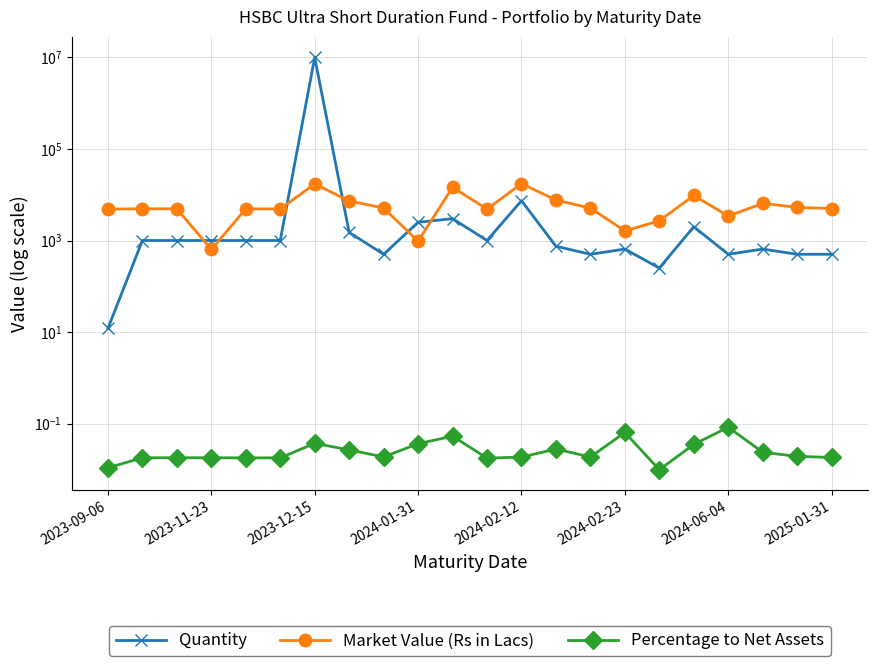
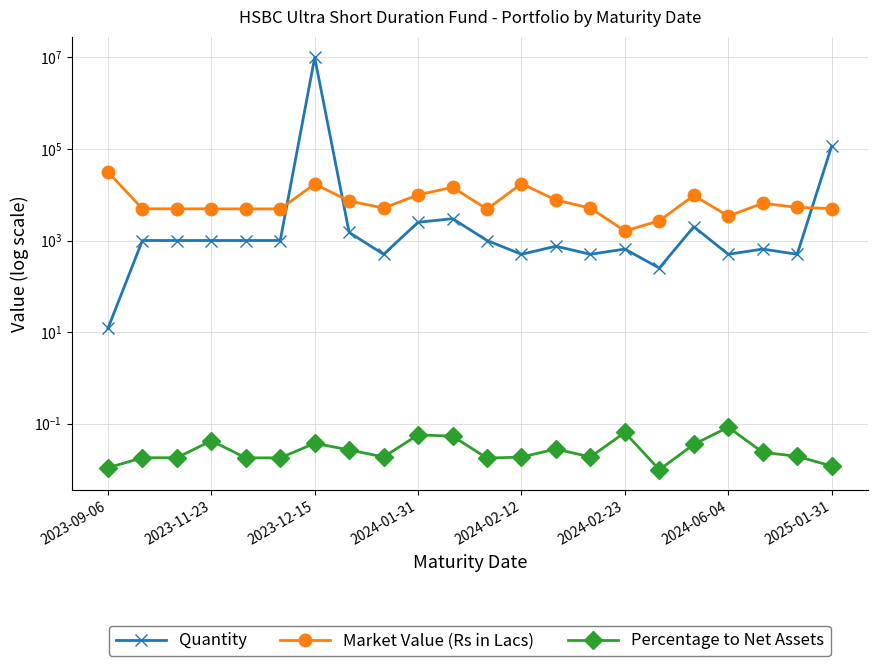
  {
    "Quantity": {
      "2023-09-06": 12,
      "2023-11-23": 1000,
      "2023-12-15": 10000000,
      "2024-01-31": 3000,
-     "2024-02-12": 7000,
+     "2024-02-12": 500,
      "2024-02-23": 700,
      "2024-06-04": 500,
-     "2025-01-31": 500
+     "2025-01-31": 120000
    },
    "Market Value (Rs in Lacs)": {
-     "2023-09-06": 5000,
-     "2023-11-23": 600,
+     "2023-09-06": 30000,
+     "2023-11-23": 5000,
      "2023-12-15": 17000,
-     "2024-01-31": 1000,
+     "2024-01-31": 10000,
      "2024-02-12": 17000,
      "2024-02-23": 1600,
      "2024-06-04": 3000,
      "2025-01-31": 5000
    },
    "Percentage to Net Assets": {
      "2023-09-06": 0.011,
-     "2023-11-23": 0.018,
+     "2023-11-23": 0.04,
      "2023-12-15": 0.04,
-     "2024-01-31": 0.04,
+     "2024-01-31": 0.06,
      "2024-02-12": 0.019,
      "2024-02-23": 0.06,
      "2024-06-04": 0.08,
-     "2025-01-31": 0.018
+     "2025-01-31": 0.012
    }
  }
